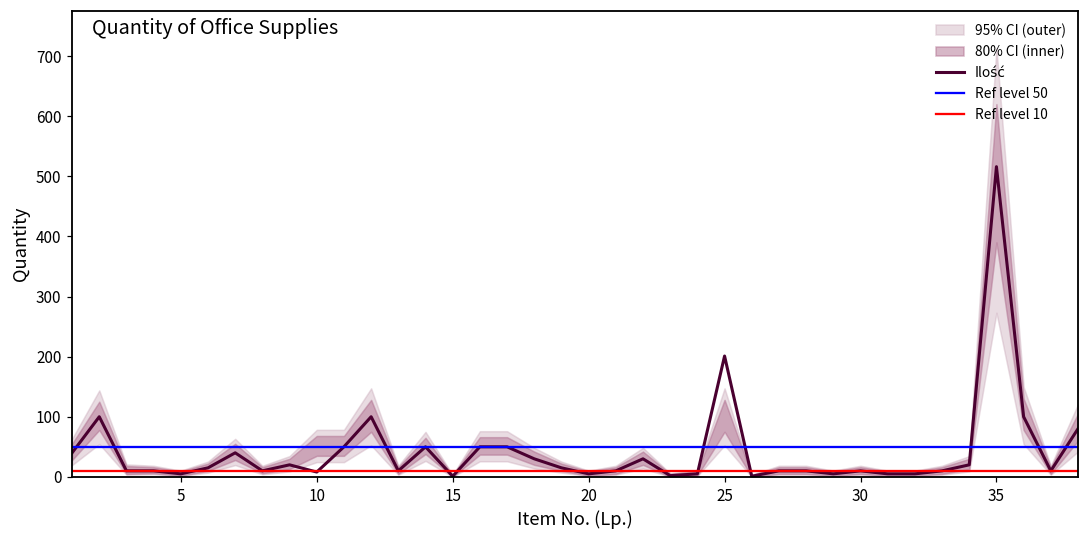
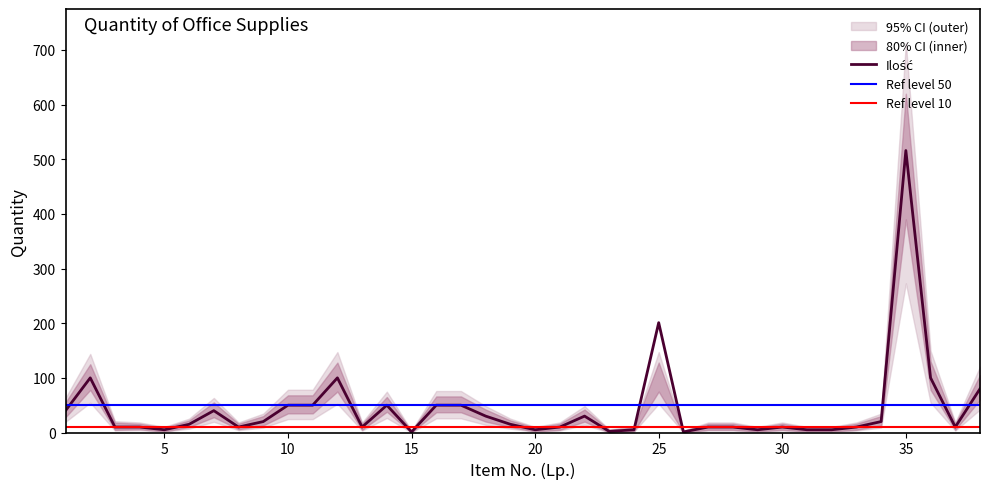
  {
    "Ilość": {
-     "10": 10,
+     "10": 50,
      "25": 200,
      "30": 10,
      "35": 520
    }
  }
